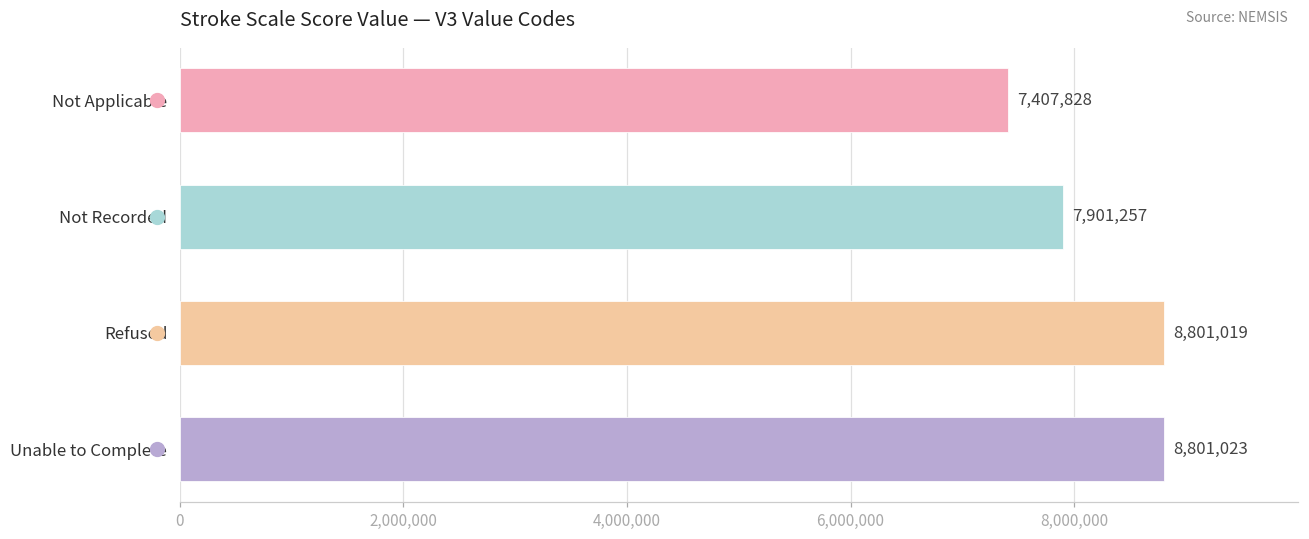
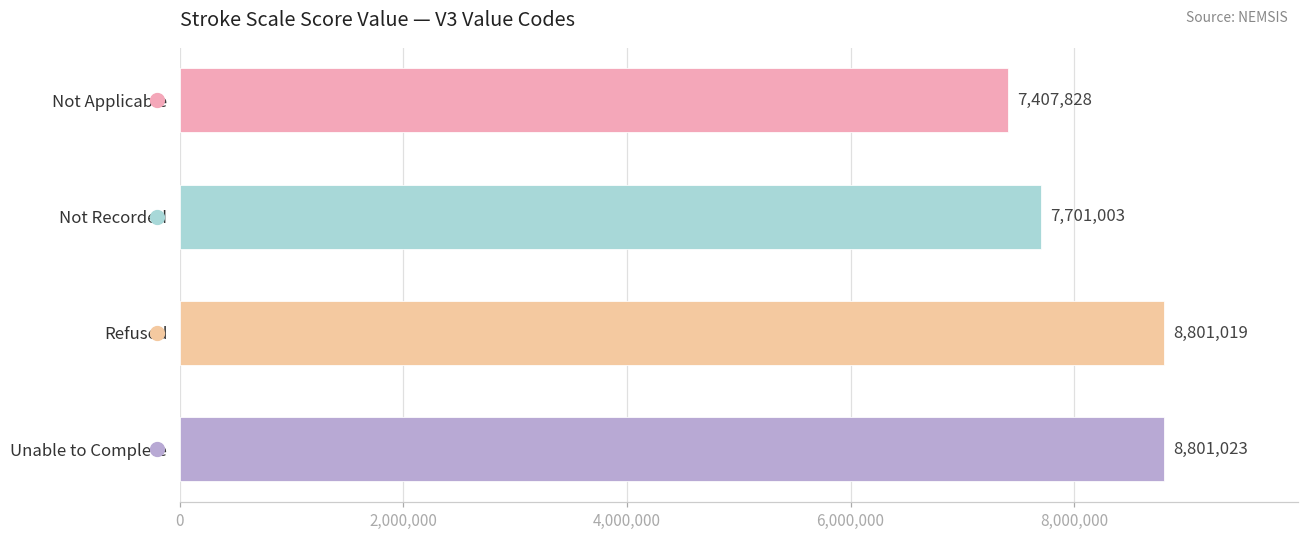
  {
    "Not Applicable": "7,407,828",
-   "Not Recorded": "7,901,257",
+   "Not Recorded": "7,701,003",
    "Refused": "8,801,019",
    "Unable to Complete": "8,801,023"
  }
